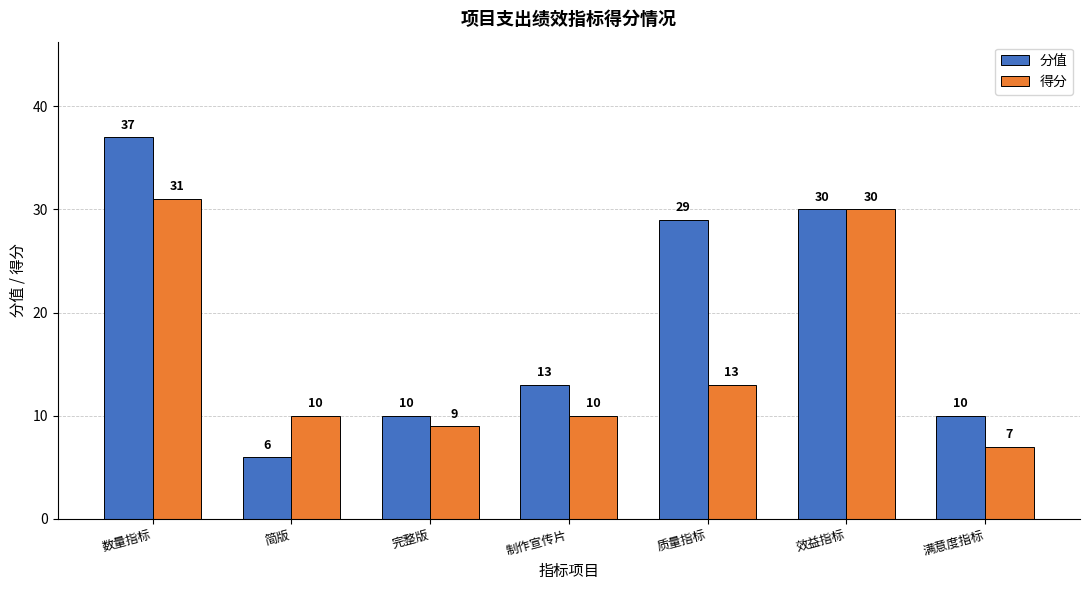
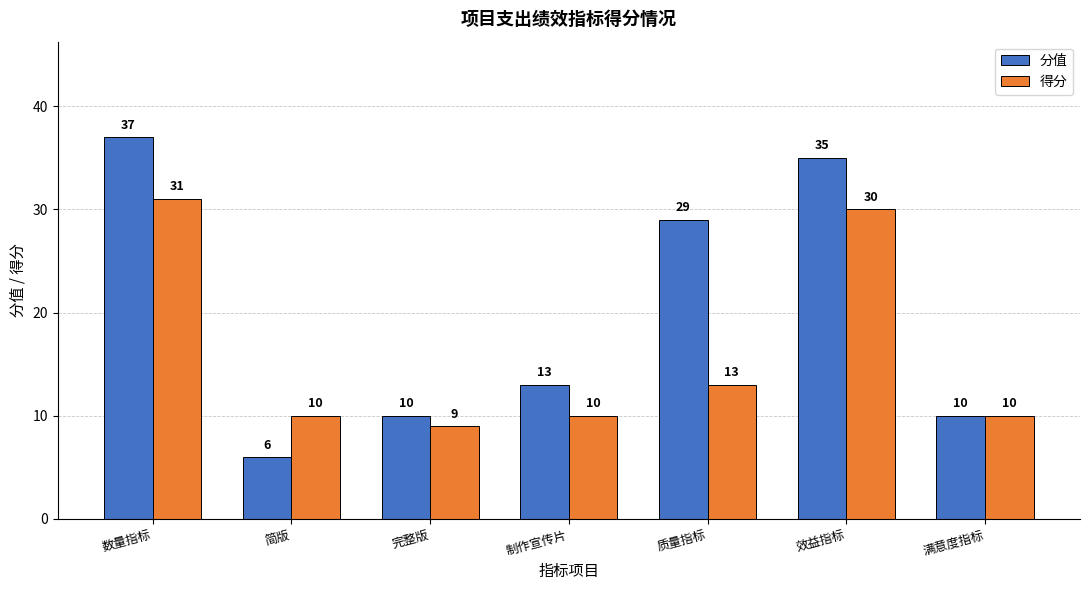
  {
    "分值": {
      "数量指标": 37,
      "简版": 6,
      "完整版": 10,
      "制作宣传片": 13,
      "质量指标": 29,
-     "效益指标": 30,
+     "效益指标": 35,
      "满意度指标": 10
    },
    "得分": {
      "数量指标": 31,
      "简版": 10,
      "完整版": 9,
      "制作宣传片": 10,
      "质量指标": 13,
      "效益指标": 30,
-     "满意度指标": 7
+     "满意度指标": 10
    }
  }
